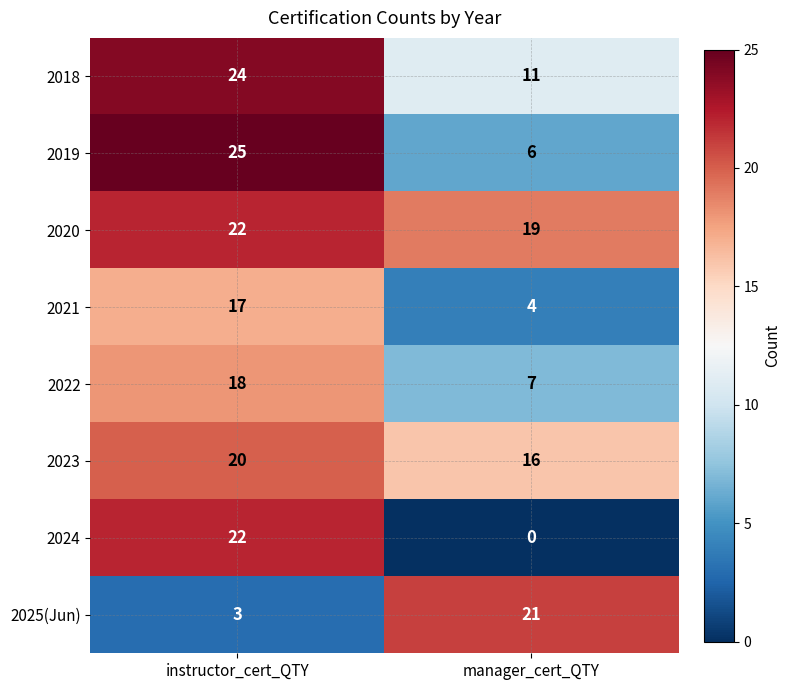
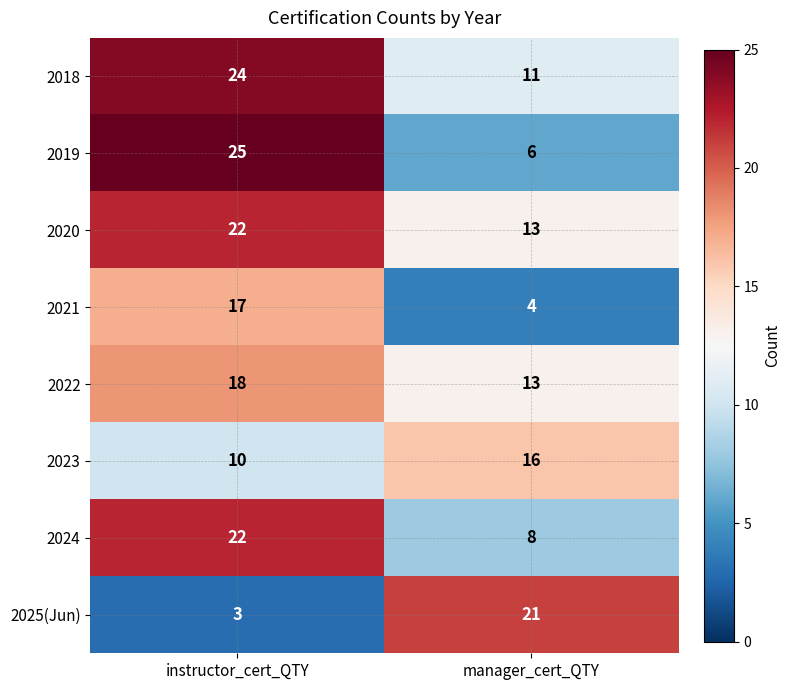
  {
    "2018": {
      "instructor_cert_QTY": 24,
      "manager_cert_QTY": 11
    },
    "2019": {
      "instructor_cert_QTY": 25,
      "manager_cert_QTY": 6
    },
    "2020": {
      "instructor_cert_QTY": 22,
-     "manager_cert_QTY": 19
+     "manager_cert_QTY": 13
    },
    "2021": {
      "instructor_cert_QTY": 17,
      "manager_cert_QTY": 4
    },
    "2022": {
      "instructor_cert_QTY": 18,
-     "manager_cert_QTY": 7
+     "manager_cert_QTY": 13
    },
    "2023": {
-     "instructor_cert_QTY": 20,
+     "instructor_cert_QTY": 10,
      "manager_cert_QTY": 16
    },
    "2024": {
      "instructor_cert_QTY": 22,
-     "manager_cert_QTY": 0
+     "manager_cert_QTY": 8
    },
    "2025(Jun)": {
      "instructor_cert_QTY": 3,
      "manager_cert_QTY": 21
    }
  }
